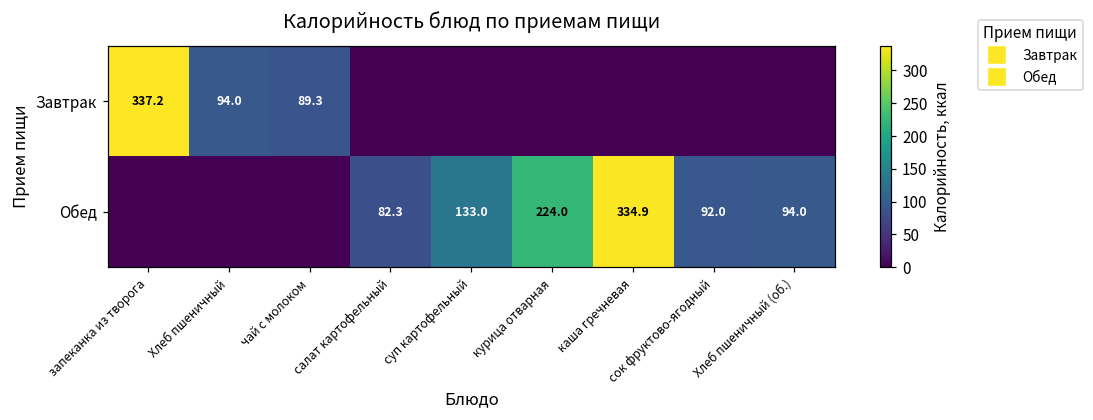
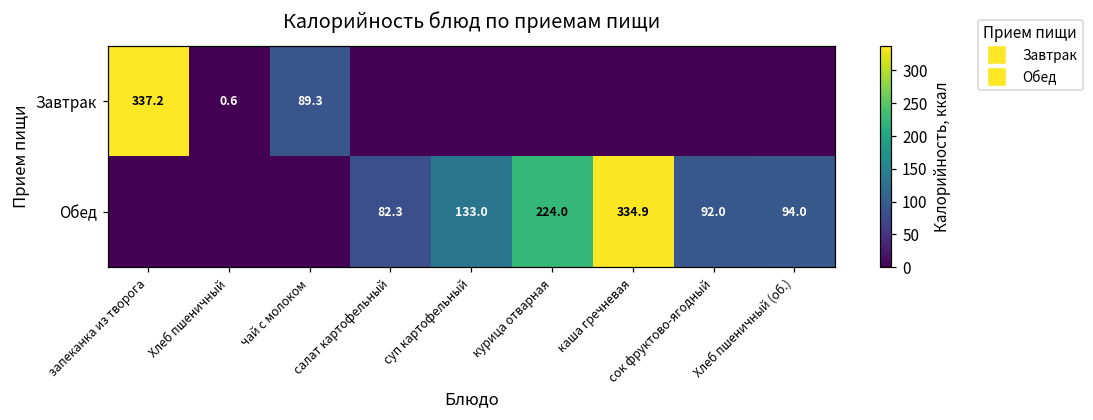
  {
    "Завтрак": {
      "запеканка из творога": 337.2,
-     "Хлеб пшеничный": 94.0,
+     "Хлеб пшеничный": 0.6,
      "чай с молоком": 89.3
    },
    "Обед": {
      "салат картофельный": 82.3,
      "суп картофельный": 133.0,
      "курица отварная": 224.0,
      "каша гречневая": 334.9,
      "сок фруктово-ягодный": 92.0,
      "Хлеб пшеничный (об.)": 94.0
    }
  }
